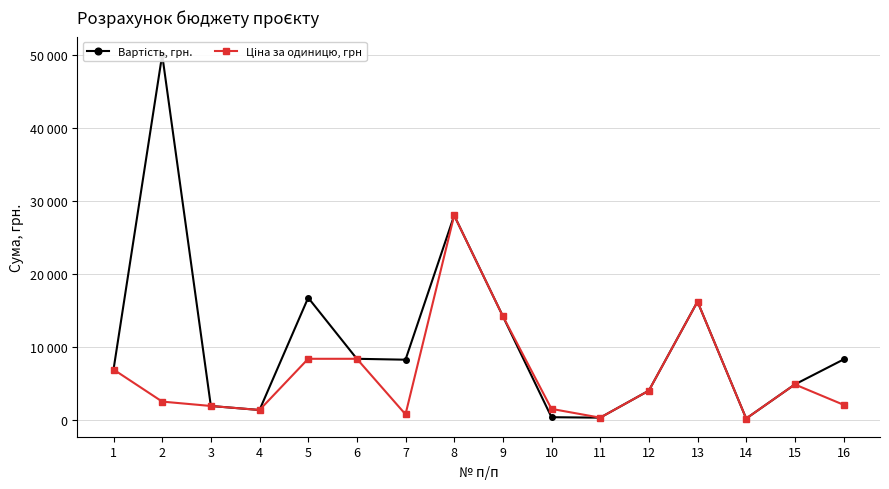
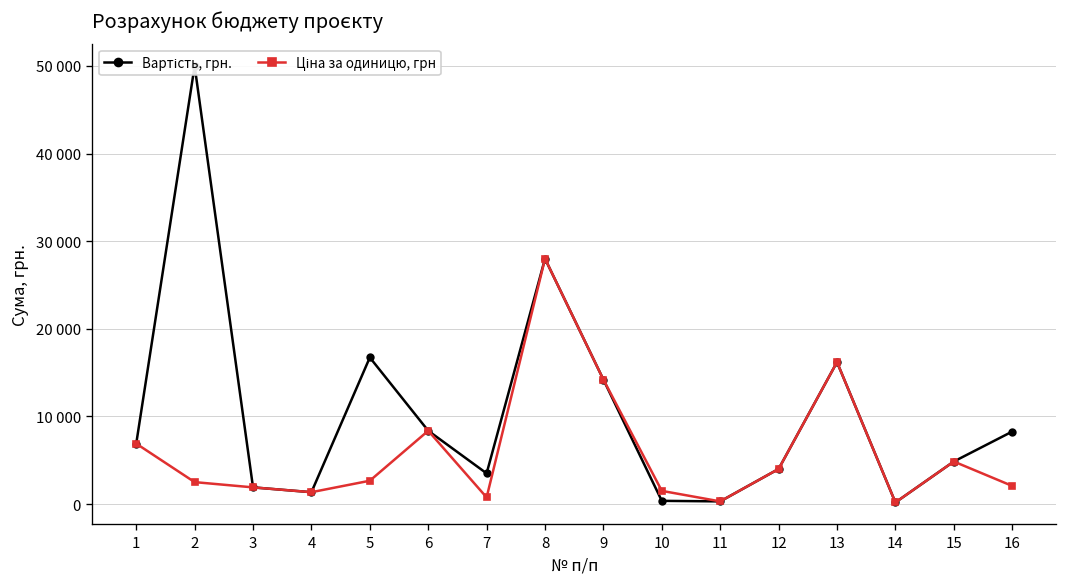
  {
    "Вартість, грн.": {
      "5": 17000,
-     "7": 8000,
+     "7": 4000,
      "10": 0,
      "16": 8000
    },
    "Ціна за одиницю, грн": {
      "2": 3000,
-     "5": 8000,
+     "5": 3000,
      "7": 1000,
      "10": 2000,
      "16": 2000
    }
  }
